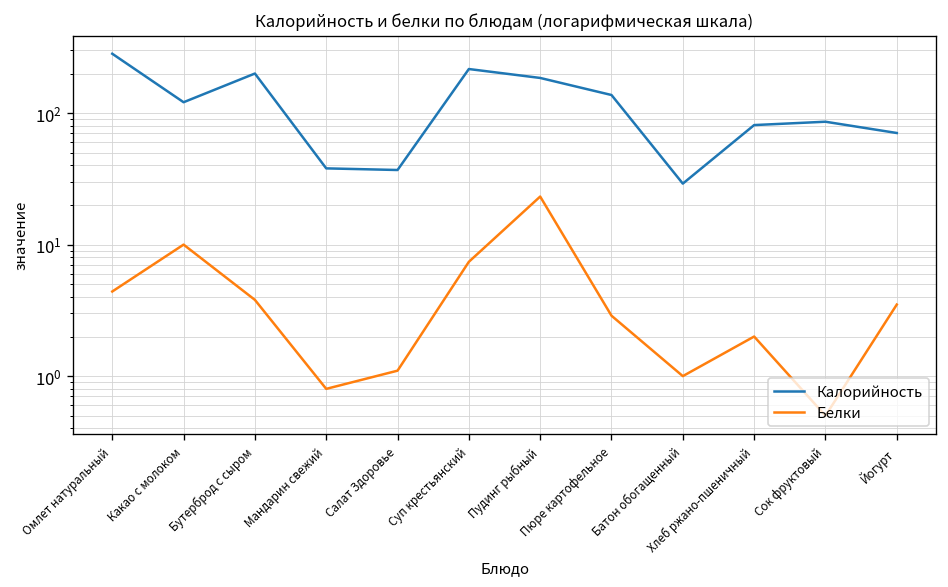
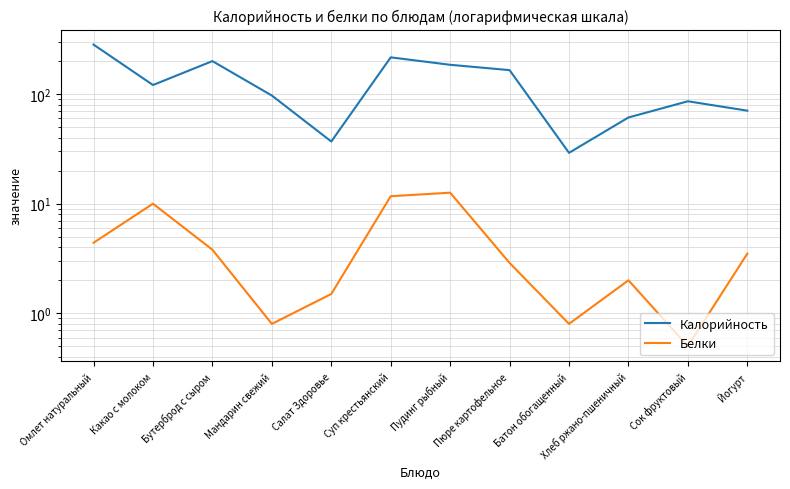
  {
    "Калорийность": {
      "Омлет натуральный": 280,
      "Какао с молоком": 120,
      "Бутерброд с сыром": 200,
-     "Мандарин свежий": 38,
+     "Мандарин свежий": 100,
      "Салат Здоровье": 37,
      "Суп крестьянский": 220,
      "Пудинг рыбный": 190,
-     "Пюре картофельное": 140,
+     "Пюре картофельное": 170,
      "Батон обогащенный": 29,
-     "Хлеб ржано-пшеничный": 80,
+     "Хлеб ржано-пшеничный": 60,
      "Сок фруктовый": 90,
      "Йогурт": 70
    },
    "Белки": {
      "Омлет натуральный": 4.4,
      "Какао с молоком": 10,
      "Бутерброд с сыром": 3.8,
      "Мандарин свежий": 0.8,
-     "Салат Здоровье": 1.1,
-     "Суп крестьянский": 7,
-     "Пудинг рыбный": 23,
+     "Салат Здоровье": 1.5,
+     "Суп крестьянский": 12,
+     "Пудинг рыбный": 13,
      "Пюре картофельное": 2.9,
-     "Батон обогащенный": 1.0,
+     "Батон обогащенный": 0.8,
      "Хлеб ржано-пшеничный": 2.0,
      "Йогурт": 3.5
    }
  }
